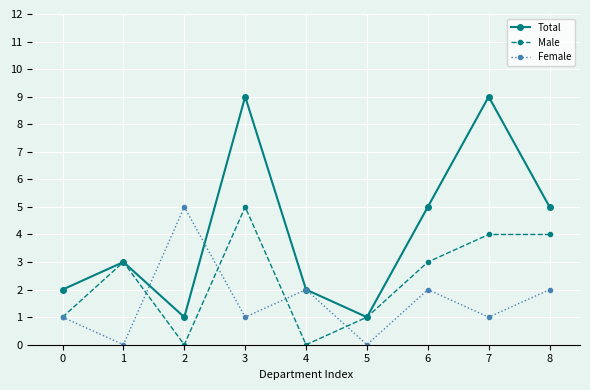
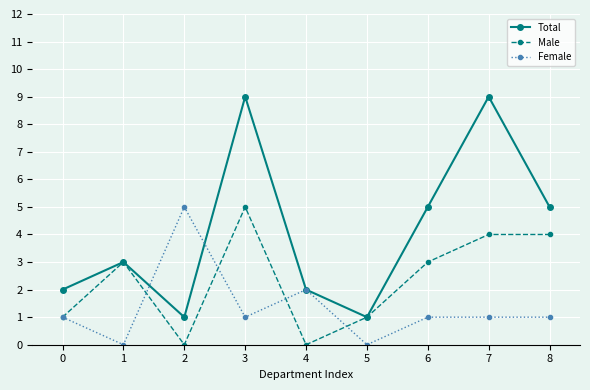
  {
    "Female": {
      "1": 0,
      "2": 5,
      "3": 1,
      "5": 0,
-     "6": 2,
+     "6": 1,
      "7": 1,
-     "8": 2
+     "8": 1
    }
  }
